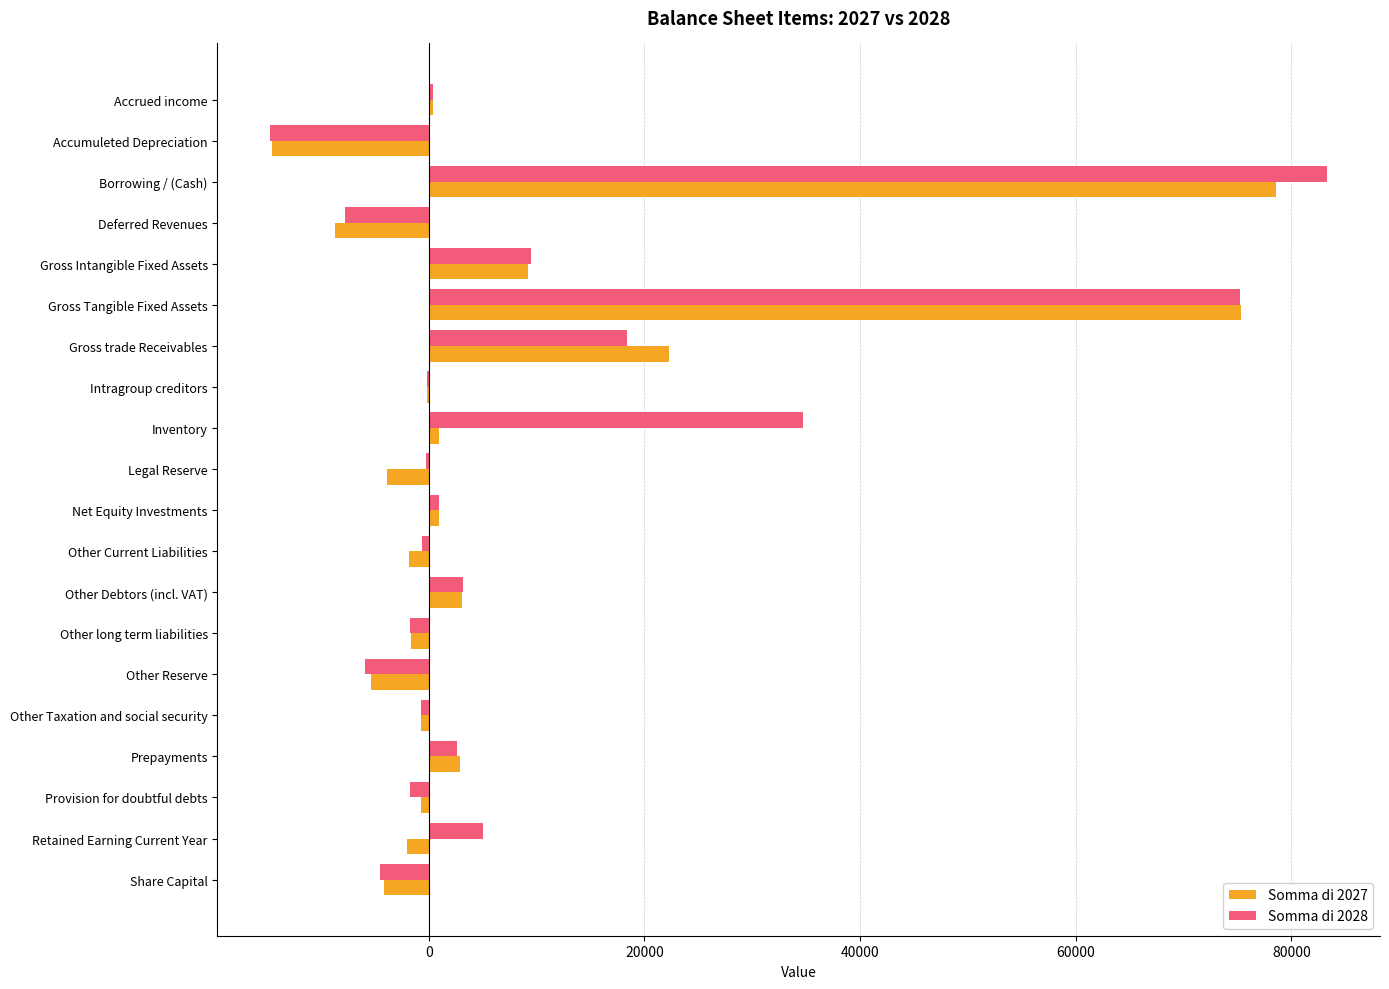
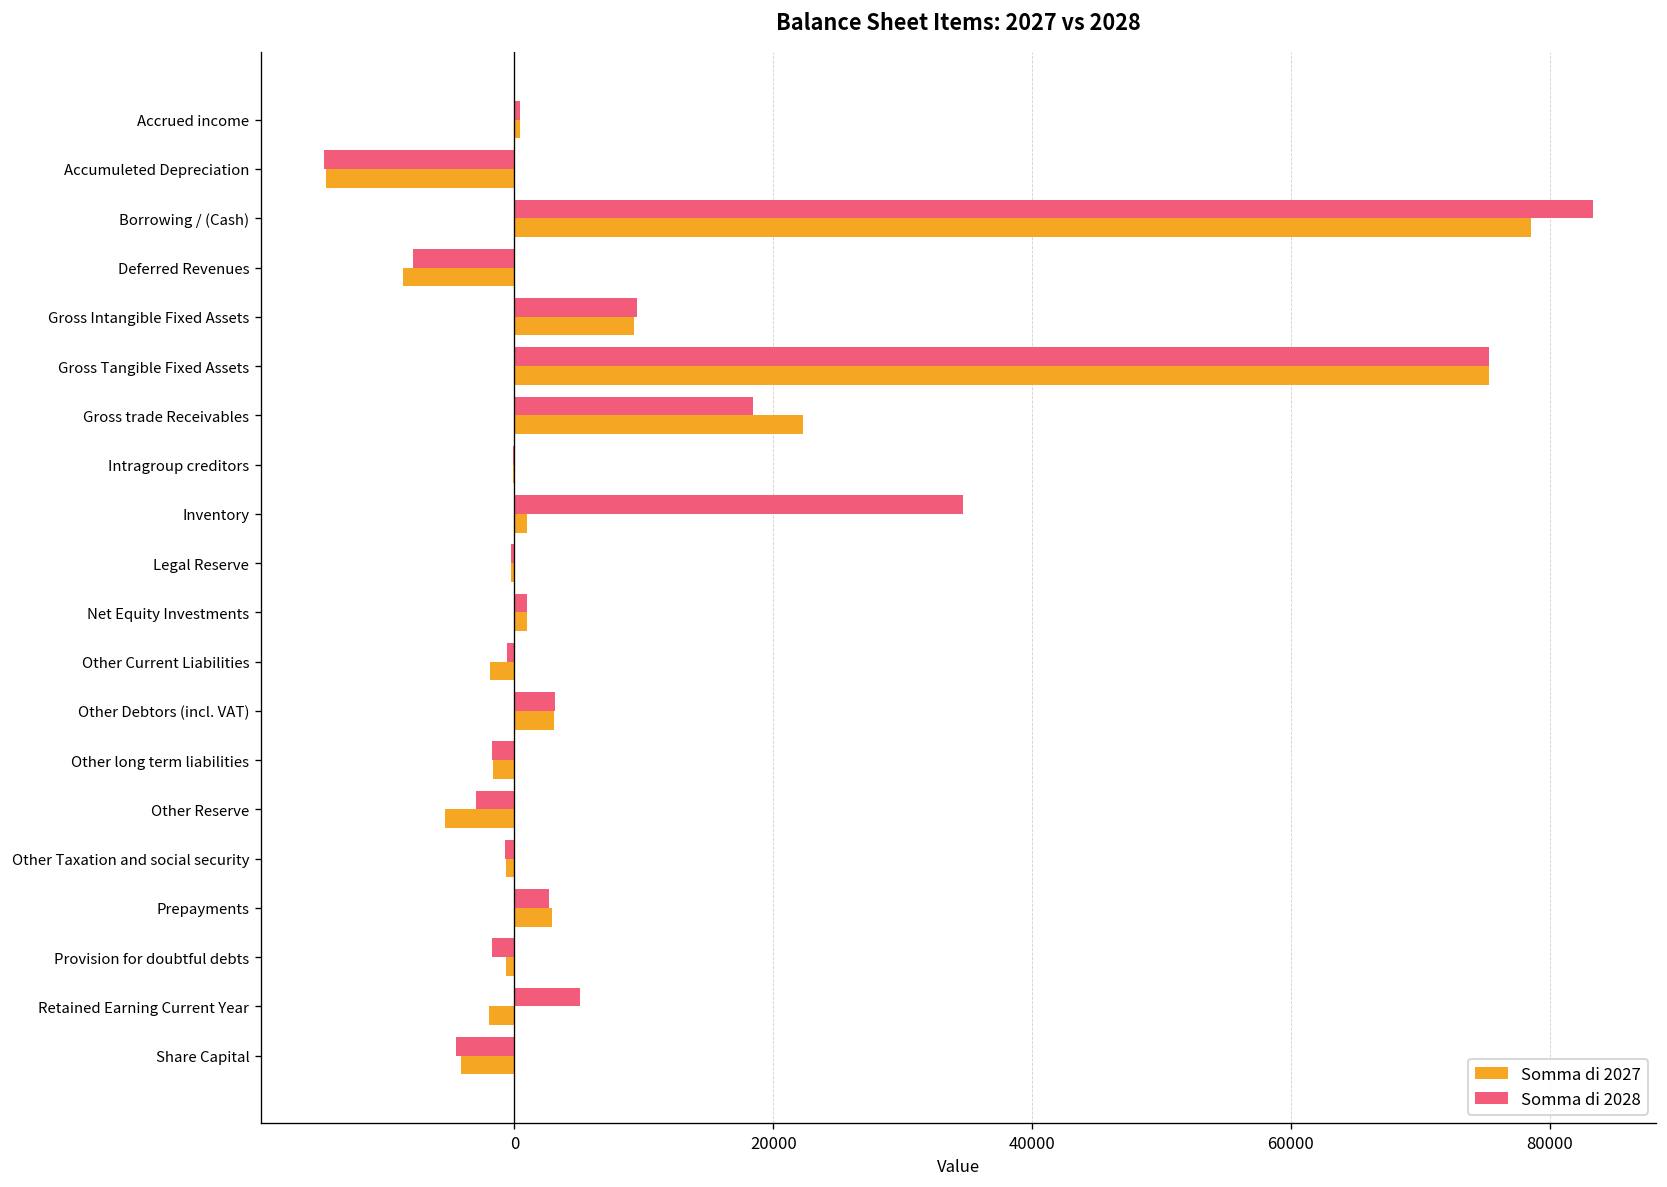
  {
    "Somma di 2027": {
      "Accrued income": 400,
      "Accumuleted Depreciation": -14500,
      "Borrowing / (Cash)": 78600,
      "Deferred Revenues": -8600,
      "Gross Intangible Fixed Assets": 9200,
      "Gross Tangible Fixed Assets": 75300,
      "Gross trade Receivables": 22300,
      "Inventory": 900,
-     "Legal Reserve": -3900,
+     "Legal Reserve": -300,
      "Net Equity Investments": 1000,
      "Other Current Liabilities": -1900,
      "Other Debtors (incl. VAT)": 3100,
      "Other long term liabilities": -1600,
      "Other Reserve": -5400,
      "Other Taxation and social security": -700,
      "Prepayments": 2900,
      "Provision for doubtful debts": -700,
      "Retained Earning Current Year": -2000,
      "Share Capital": -4100
    },
    "Somma di 2028": {
      "Accrued income": 400,
      "Accumuleted Depreciation": -14700,
      "Borrowing / (Cash)": 83300,
      "Deferred Revenues": -7800,
      "Gross Intangible Fixed Assets": 9500,
      "Gross Tangible Fixed Assets": 75300,
      "Gross trade Receivables": 18400,
      "Inventory": 34700,
      "Legal Reserve": -300,
      "Net Equity Investments": 1000,
      "Other Current Liabilities": -600,
      "Other Debtors (incl. VAT)": 3200,
      "Other long term liabilities": -1800,
-     "Other Reserve": -5900,
+     "Other Reserve": -3000,
      "Other Taxation and social security": -700,
      "Prepayments": 2600,
      "Provision for doubtful debts": -1700,
      "Retained Earning Current Year": 5000,
      "Share Capital": -4500
    }
  }
